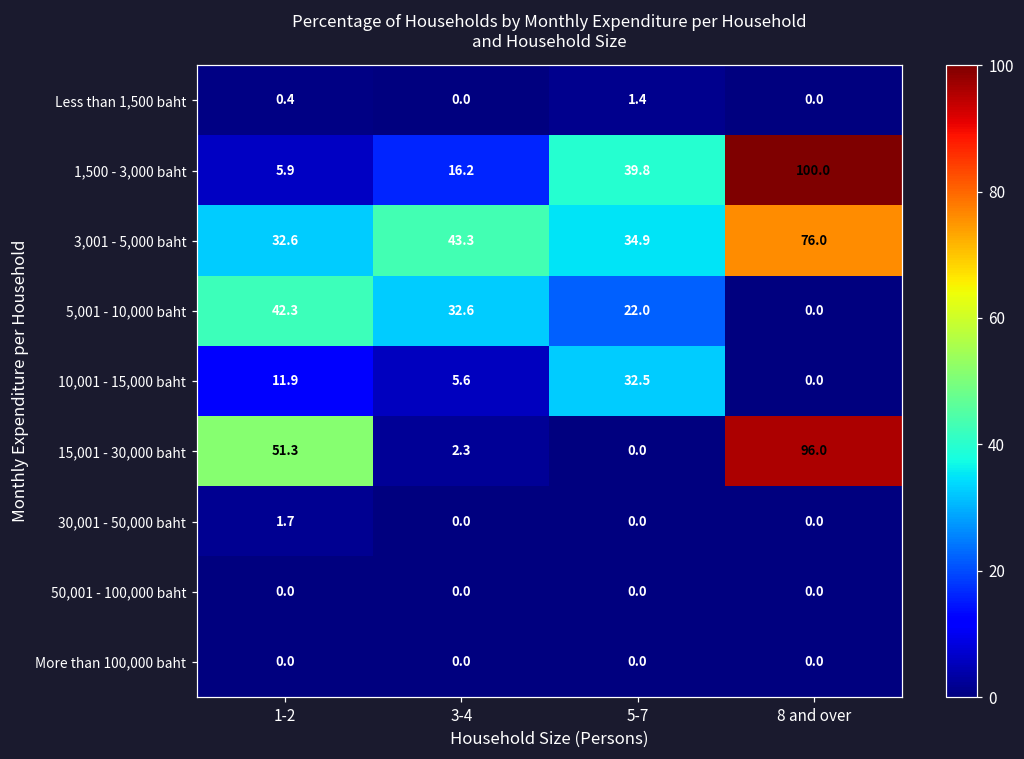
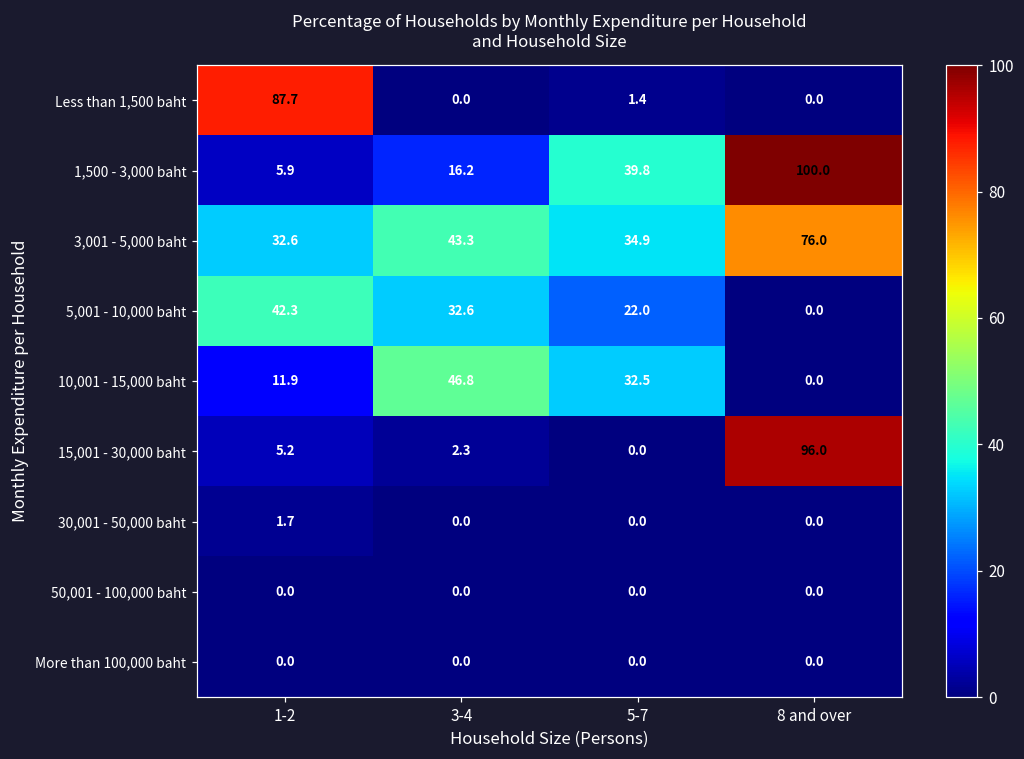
  {
    "Less than 1,500 baht": {
-     "1-2": 0.4,
+     "1-2": 87.7,
      "3-4": 0.0,
      "5-7": 1.4,
      "8 and over": 0.0
    },
    "1,500 - 3,000 baht": {
      "1-2": 5.9,
      "3-4": 16.2,
      "5-7": 39.8,
      "8 and over": 100.0
    },
    "3,001 - 5,000 baht": {
      "1-2": 32.6,
      "3-4": 43.3,
      "5-7": 34.9,
      "8 and over": 76.0
    },
    "5,001 - 10,000 baht": {
      "1-2": 42.3,
      "3-4": 32.6,
      "5-7": 22.0,
      "8 and over": 0.0
    },
    "10,001 - 15,000 baht": {
      "1-2": 11.9,
-     "3-4": 5.6,
+     "3-4": 46.8,
      "5-7": 32.5,
      "8 and over": 0.0
    },
    "15,001 - 30,000 baht": {
-     "1-2": 51.3,
+     "1-2": 5.2,
      "3-4": 2.3,
      "5-7": 0.0,
      "8 and over": 96.0
    },
    "30,001 - 50,000 baht": {
      "1-2": 1.7,
      "3-4": 0.0,
      "5-7": 0.0,
      "8 and over": 0.0
    },
    "50,001 - 100,000 baht": {
      "1-2": 0.0,
      "3-4": 0.0,
      "5-7": 0.0,
      "8 and over": 0.0
    },
    "More than 100,000 baht": {
      "1-2": 0.0,
      "3-4": 0.0,
      "5-7": 0.0,
      "8 and over": 0.0
    }
  }
